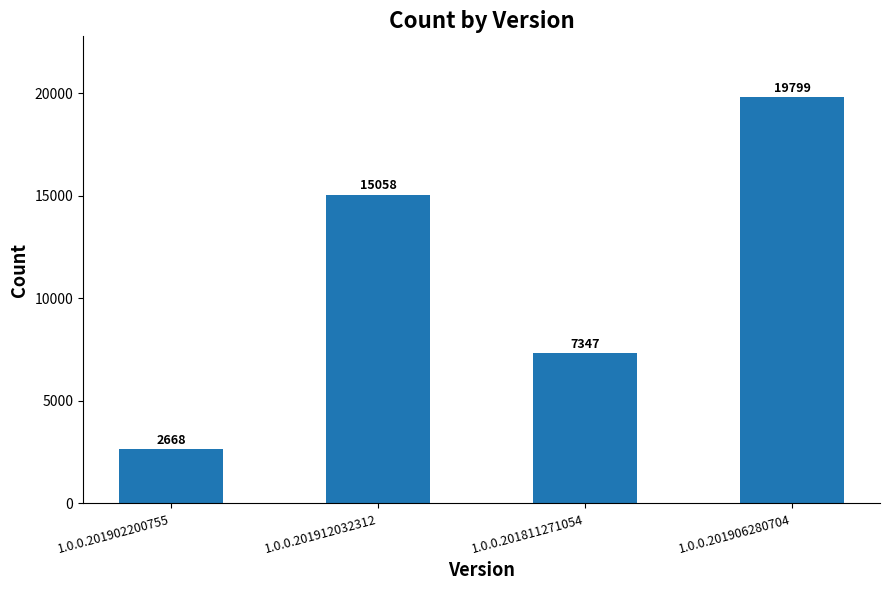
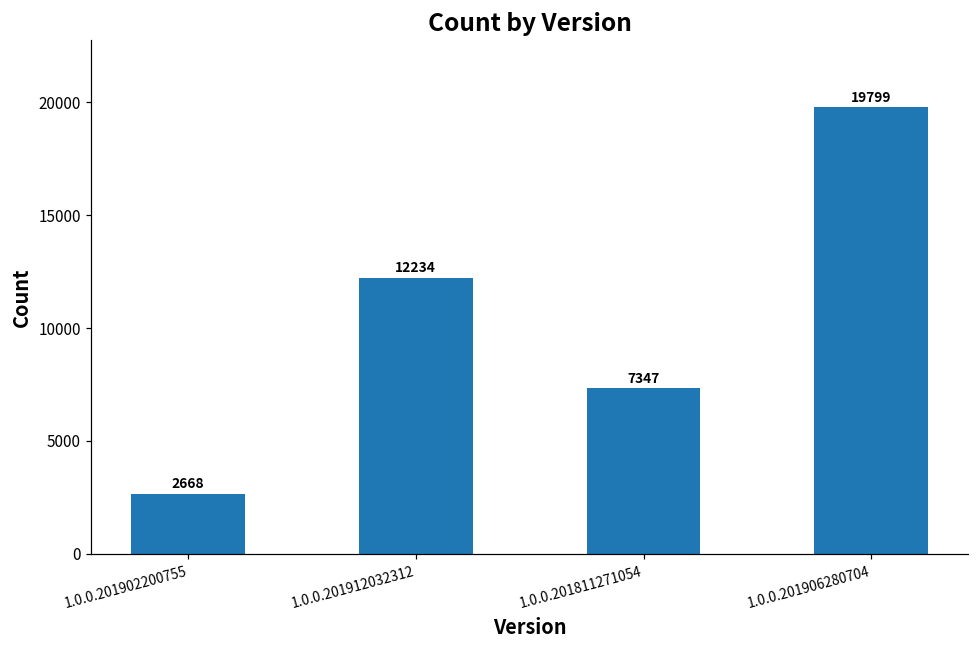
  {
    "1.0.0.201902200755": 2668,
-   "1.0.0.201912032312": 15058,
+   "1.0.0.201912032312": 12234,
    "1.0.0.201811271054": 7347,
    "1.0.0.201906280704": 19799
  }
